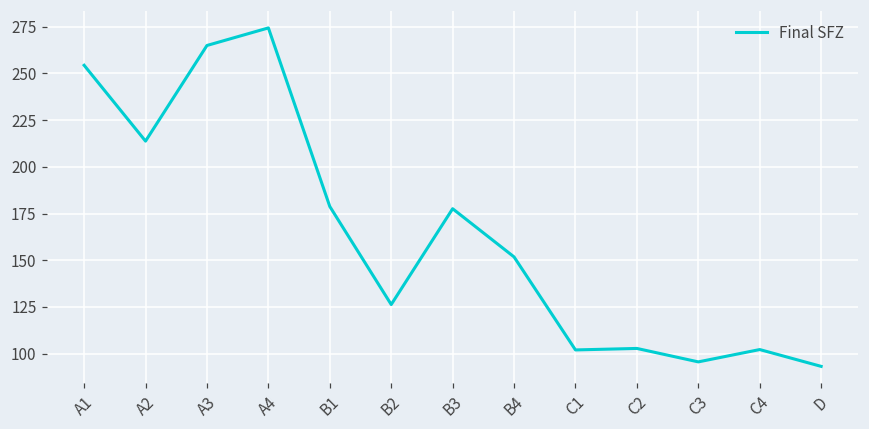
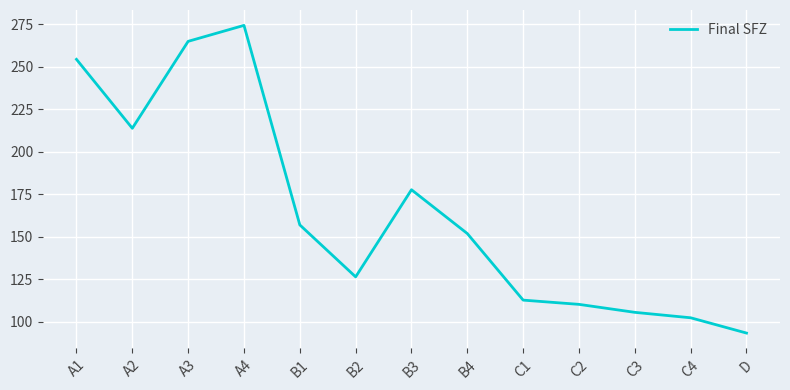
  {
    "A1": 254,
    "A2": 214,
    "A3": 265,
    "A4": 274,
-   "B1": 179,
+   "B1": 157,
    "B2": 126,
    "B3": 178,
    "B4": 152,
-   "C1": 102,
-   "C2": 103,
-   "C3": 96,
+   "C1": 113,
+   "C2": 110,
+   "C3": 105,
    "C4": 102,
    "D": 93
  }
